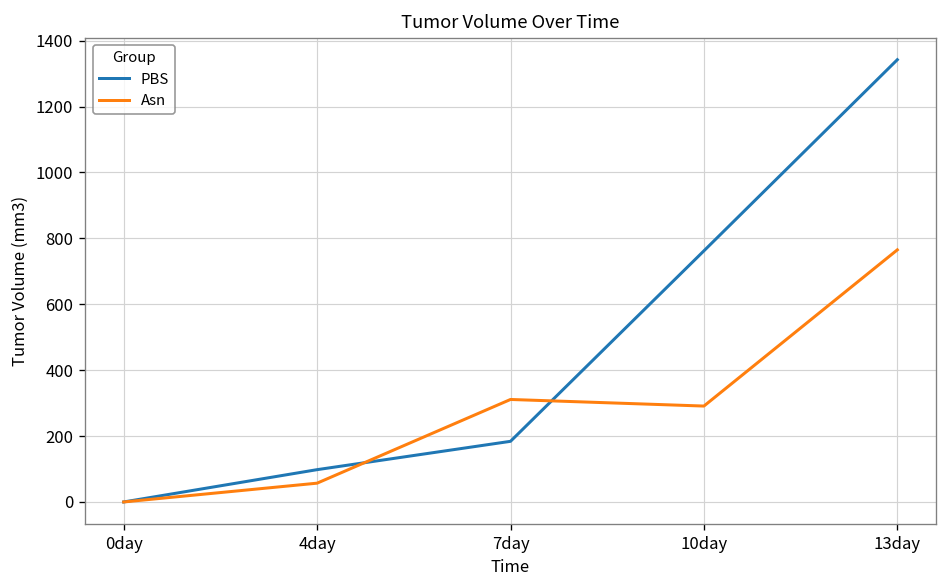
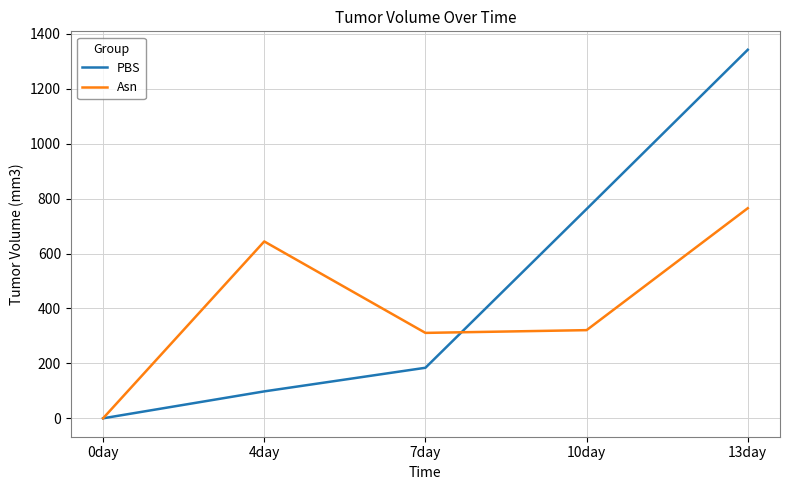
  {
    "PBS": {
      "4day": 100,
      "7day": 180,
      "10day": 760,
      "13day": 1340
    },
    "Asn": {
-     "4day": 60,
+     "4day": 640,
      "7day": 310,
-     "10day": 290,
+     "10day": 320,
      "13day": 770
    }
  }
